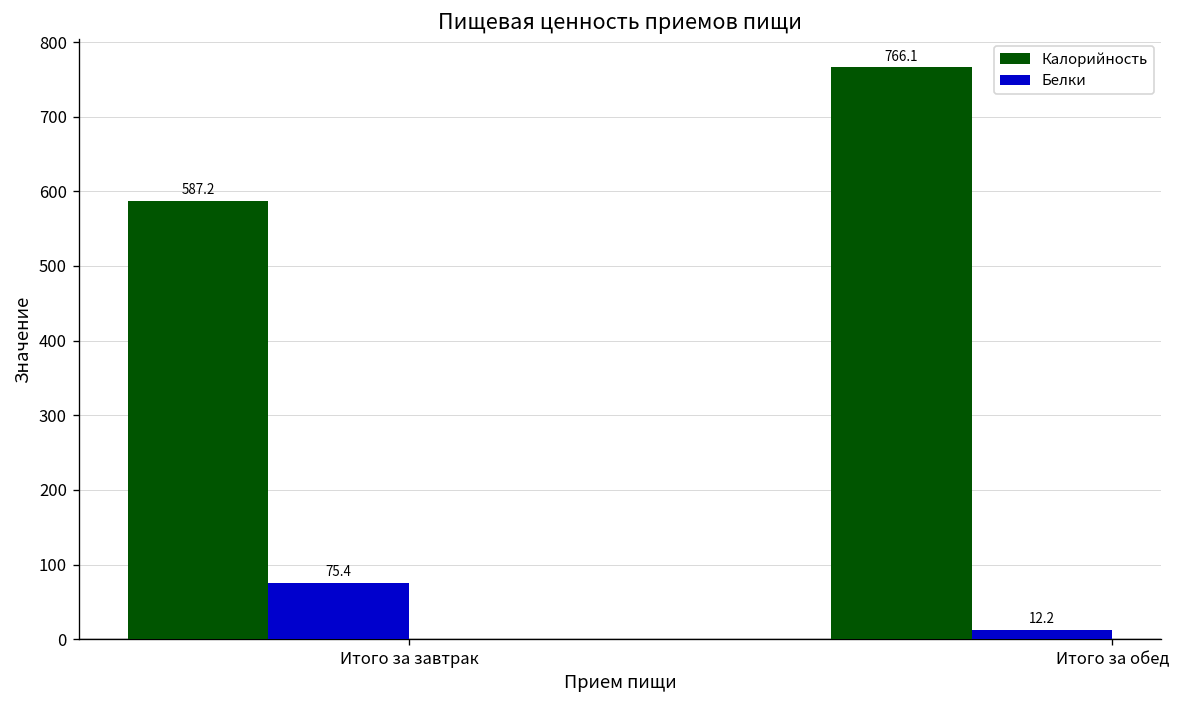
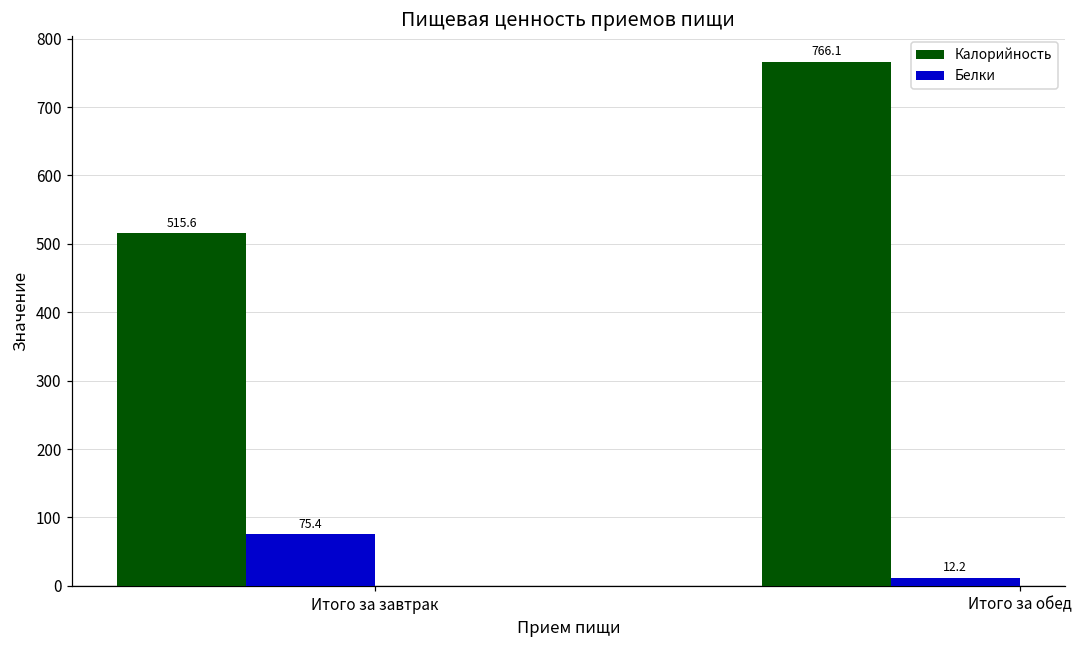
  {
    "Калорийность": {
-     "Итого за завтрак": 587.2,
+     "Итого за завтрак": 515.6,
      "Итого за обед": 766.1
    },
    "Белки": {
      "Итого за завтрак": 75.4,
      "Итого за обед": 12.2
    }
  }
